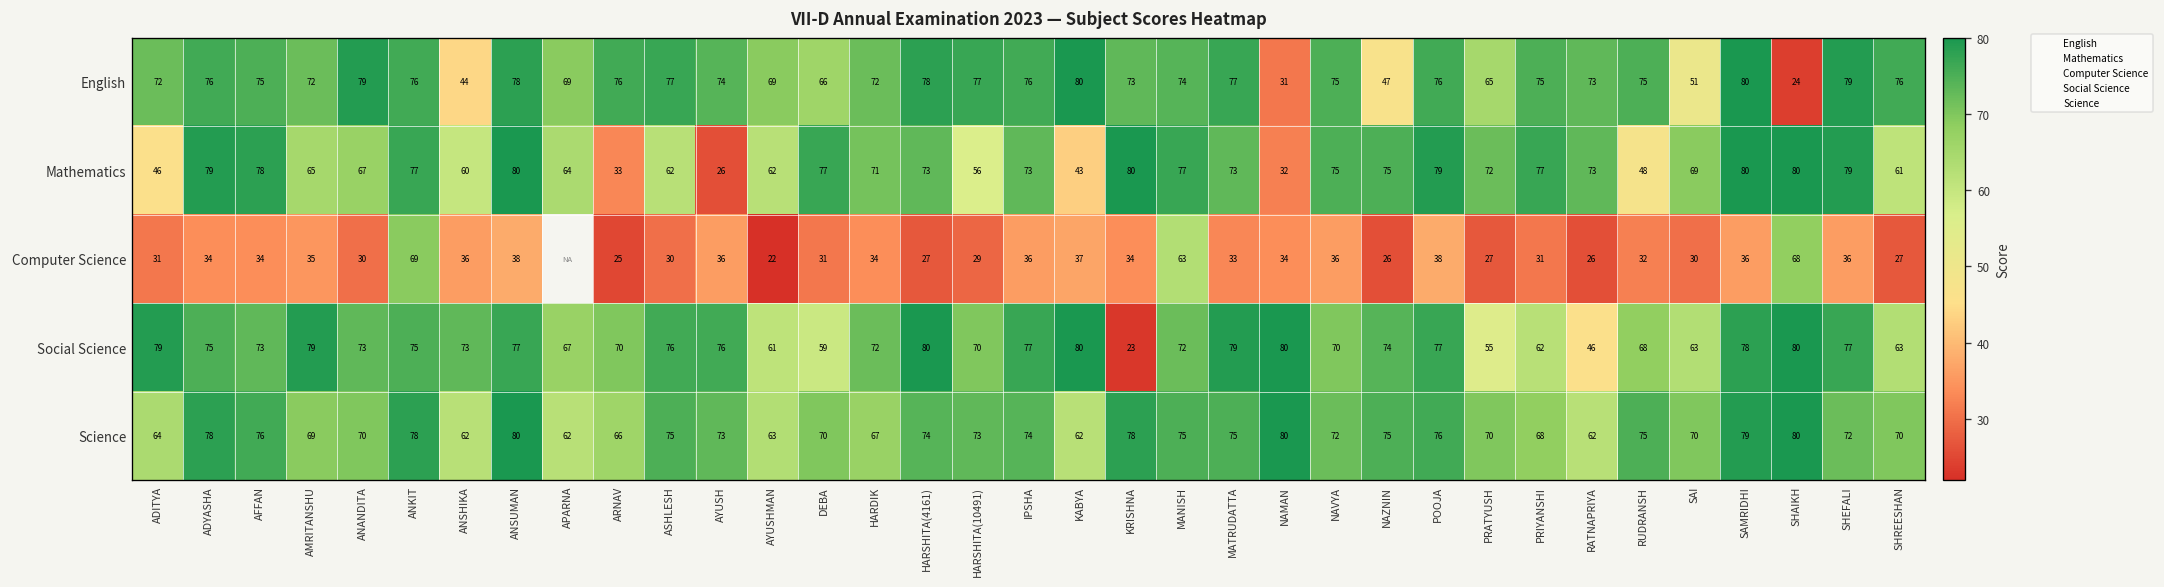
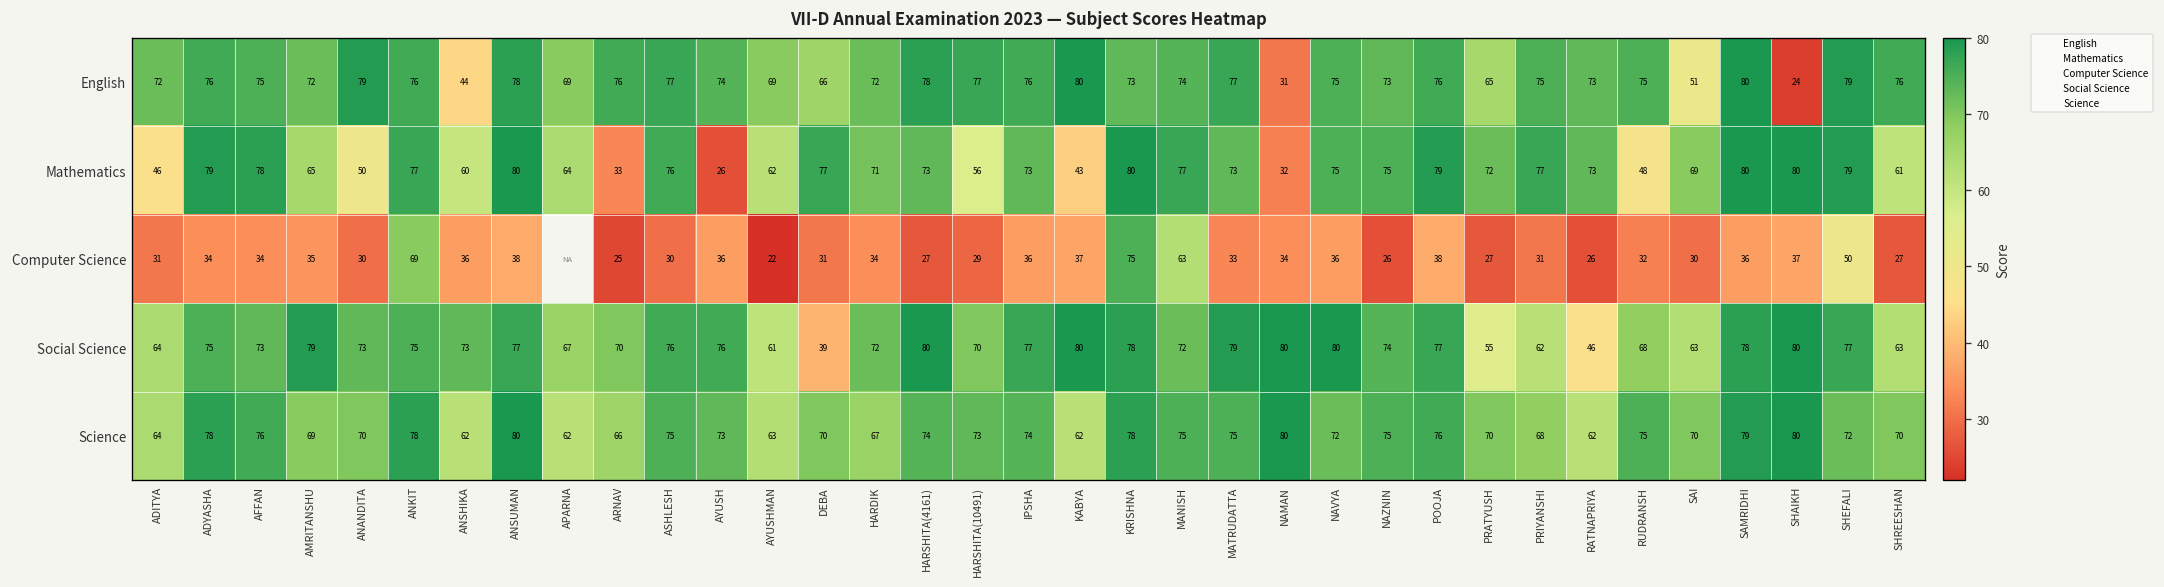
  {
    "English": {
      "ADITYA": 72,
      "ADYASHA": 76,
      "AFFAN": 75,
      "AMRITANSHU": 72,
      "ANANDITA": 79,
      "ANKIT": 76,
      "ANSHIKA": 44,
      "ANSUMAN": 78,
      "APARNA": 69,
      "ARNAV": 76,
      "ASHLESH": 77,
      "AYUSH": 74,
      "AYUSHMAN": 69,
      "DEBA": 66,
      "HARDIK": 72,
      "HARSHITA(4161)": 78,
      "HARSHITA(10491)": 77,
      "IPSHA": 76,
      "KABYA": 80,
      "KRISHNA": 73,
      "MANISH": 74,
      "MATRUDATTA": 77,
      "NAMAN": 31,
      "NAVYA": 75,
-     "NAZNIN": 47,
+     "NAZNIN": 73,
      "POOJA": 76,
      "PRATYUSH": 65,
      "PRIYANSHI": 75,
      "RATNAPRIYA": 73,
      "RUDRANSH": 75,
      "SAI": 51,
      "SAMRIDHI": 80,
      "SHAIKH": 24,
      "SHEFALI": 79,
      "SHREESHAN": 76
    },
    "Mathematics": {
      "ADITYA": 46,
      "ADYASHA": 79,
      "AFFAN": 78,
      "AMRITANSHU": 65,
-     "ANANDITA": 67,
+     "ANANDITA": 50,
      "ANKIT": 77,
      "ANSHIKA": 60,
      "ANSUMAN": 80,
      "APARNA": 64,
      "ARNAV": 33,
-     "ASHLESH": 62,
+     "ASHLESH": 76,
      "AYUSH": 26,
      "AYUSHMAN": 62,
      "DEBA": 77,
      "HARDIK": 71,
      "HARSHITA(4161)": 73,
      "HARSHITA(10491)": 56,
      "IPSHA": 73,
      "KABYA": 43,
      "KRISHNA": 80,
      "MANISH": 77,
      "MATRUDATTA": 73,
      "NAMAN": 32,
      "NAVYA": 75,
      "NAZNIN": 75,
      "POOJA": 79,
      "PRATYUSH": 72,
      "PRIYANSHI": 77,
      "RATNAPRIYA": 73,
      "RUDRANSH": 48,
      "SAI": 69,
      "SAMRIDHI": 80,
      "SHAIKH": 80,
      "SHEFALI": 79,
      "SHREESHAN": 61
    },
    "Computer Science": {
      "ADITYA": 31,
      "ADYASHA": 34,
      "AFFAN": 34,
      "AMRITANSHU": 35,
      "ANANDITA": 30,
      "ANKIT": 69,
      "ANSHIKA": 36,
      "ANSUMAN": 38,
      "ARNAV": 25,
      "ASHLESH": 30,
      "AYUSH": 36,
      "AYUSHMAN": 22,
      "DEBA": 31,
      "HARDIK": 34,
      "HARSHITA(4161)": 27,
      "HARSHITA(10491)": 29,
      "IPSHA": 36,
      "KABYA": 37,
-     "KRISHNA": 34,
+     "KRISHNA": 75,
      "MANISH": 63,
      "MATRUDATTA": 33,
      "NAMAN": 34,
      "NAVYA": 36,
      "NAZNIN": 26,
      "POOJA": 38,
      "PRATYUSH": 27,
      "PRIYANSHI": 31,
      "RATNAPRIYA": 26,
      "RUDRANSH": 32,
      "SAI": 30,
      "SAMRIDHI": 36,
-     "SHAIKH": 68,
-     "SHEFALI": 36,
+     "SHAIKH": 37,
+     "SHEFALI": 50,
      "SHREESHAN": 27
    },
    "Social Science": {
-     "ADITYA": 79,
+     "ADITYA": 64,
      "ADYASHA": 75,
      "AFFAN": 73,
      "AMRITANSHU": 79,
      "ANANDITA": 73,
      "ANKIT": 75,
      "ANSHIKA": 73,
      "ANSUMAN": 77,
      "APARNA": 67,
      "ARNAV": 70,
      "ASHLESH": 76,
      "AYUSH": 76,
      "AYUSHMAN": 61,
-     "DEBA": 59,
+     "DEBA": 39,
      "HARDIK": 72,
      "HARSHITA(4161)": 80,
      "HARSHITA(10491)": 70,
      "IPSHA": 77,
      "KABYA": 80,
-     "KRISHNA": 23,
+     "KRISHNA": 78,
      "MANISH": 72,
      "MATRUDATTA": 79,
      "NAMAN": 80,
-     "NAVYA": 70,
+     "NAVYA": 80,
      "NAZNIN": 74,
      "POOJA": 77,
      "PRATYUSH": 55,
      "PRIYANSHI": 62,
      "RATNAPRIYA": 46,
      "RUDRANSH": 68,
      "SAI": 63,
      "SAMRIDHI": 78,
      "SHAIKH": 80,
      "SHEFALI": 77,
      "SHREESHAN": 63
    },
    "Science": {
      "ADITYA": 64,
      "ADYASHA": 78,
      "AFFAN": 76,
      "AMRITANSHU": 69,
      "ANANDITA": 70,
      "ANKIT": 78,
      "ANSHIKA": 62,
      "ANSUMAN": 80,
      "APARNA": 62,
      "ARNAV": 66,
      "ASHLESH": 75,
      "AYUSH": 73,
      "AYUSHMAN": 63,
      "DEBA": 70,
      "HARDIK": 67,
      "HARSHITA(4161)": 74,
      "HARSHITA(10491)": 73,
      "IPSHA": 74,
      "KABYA": 62,
      "KRISHNA": 78,
      "MANISH": 75,
      "MATRUDATTA": 75,
      "NAMAN": 80,
      "NAVYA": 72,
      "NAZNIN": 75,
      "POOJA": 76,
      "PRATYUSH": 70,
      "PRIYANSHI": 68,
      "RATNAPRIYA": 62,
      "RUDRANSH": 75,
      "SAI": 70,
      "SAMRIDHI": 79,
      "SHAIKH": 80,
      "SHEFALI": 72,
      "SHREESHAN": 70
    }
  }
